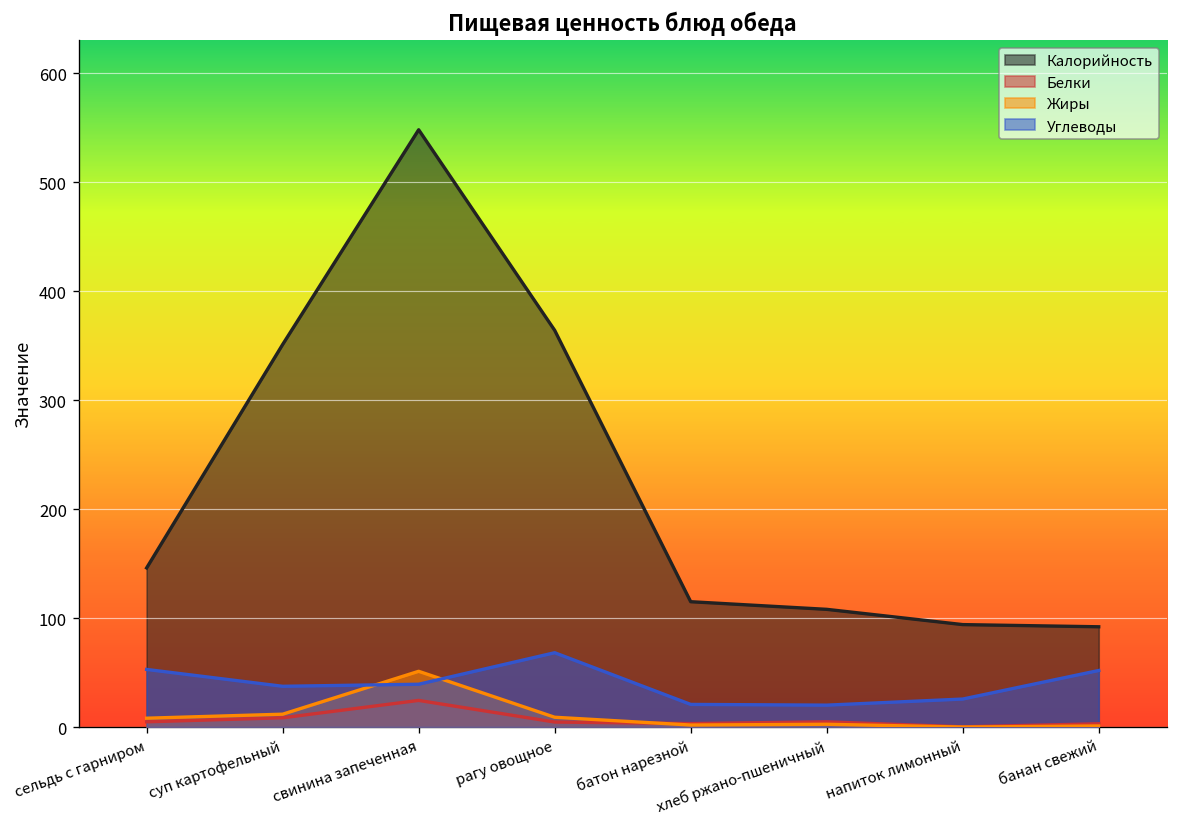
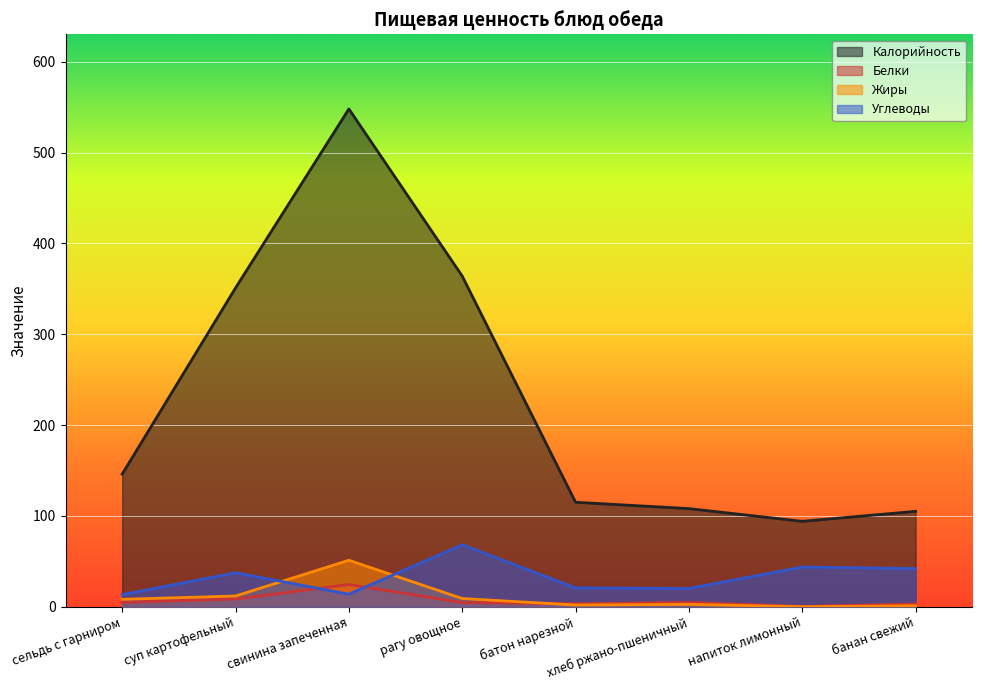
  {
    "Калорийность": {
      "сельдь с гарниром": 150,
      "суп картофельный": 350,
      "свинина запеченная": 550,
      "рагу овощное": 360,
      "батон нарезной": 120,
      "хлеб ржано-пшеничный": 110,
      "напиток лимонный": 90,
-     "банан свежий": 90
+     "банан свежий": 110
    },
    "Белки": {
      "сельдь с гарниром": 0,
      "суп картофельный": 10,
      "свинина запеченная": 20,
      "рагу овощное": 0
    },
    "Жиры": {
      "сельдь с гарниром": 10,
      "суп картофельный": 10,
      "свинина запеченная": 50,
      "рагу овощное": 10
    },
    "Углеводы": {
-     "сельдь с гарниром": 50,
+     "сельдь с гарниром": 10,
      "суп картофельный": 40,
-     "свинина запеченная": 40,
+     "свинина запеченная": 10,
      "рагу овощное": 70,
      "батон нарезной": 20,
      "хлеб ржано-пшеничный": 20,
-     "напиток лимонный": 30,
-     "банан свежий": 50
+     "напиток лимонный": 40,
+     "банан свежий": 40
    }
  }
